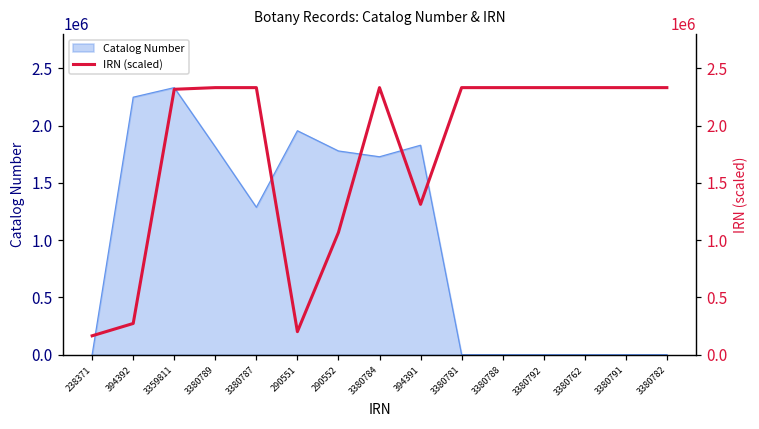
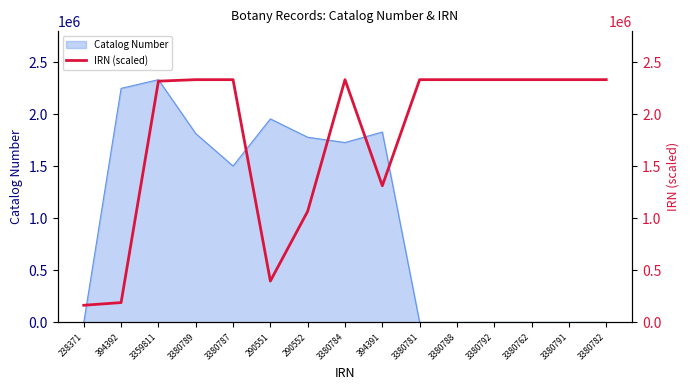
  {
    "Catalog Number": {
      "238371": 0,
      "394392": 2250000,
      "3359811": 2330000,
      "3380789": 1810000,
-     "3380787": 1290000,
+     "3380787": 1500000,
      "290551": 1960000,
      "290552": 1780000,
      "3380784": 1730000,
      "394391": 1830000,
      "3380781": 0,
      "3380788": 0,
      "3380792": 0,
      "3380762": 0,
      "3380791": 0,
      "3380782": 0
    },
    "IRN (scaled)": {
      "238371": 160000,
-     "394392": 270000,
+     "394392": 190000,
      "3359811": 2320000,
      "3380789": 2330000,
      "3380787": 2330000,
-     "290551": 200000,
+     "290551": 400000,
      "290552": 1070000,
      "3380784": 2330000,
      "394391": 1310000,
      "3380781": 2330000,
      "3380788": 2330000,
      "3380792": 2330000,
      "3380762": 2330000,
      "3380791": 2330000,
      "3380782": 2330000
    }
  }
